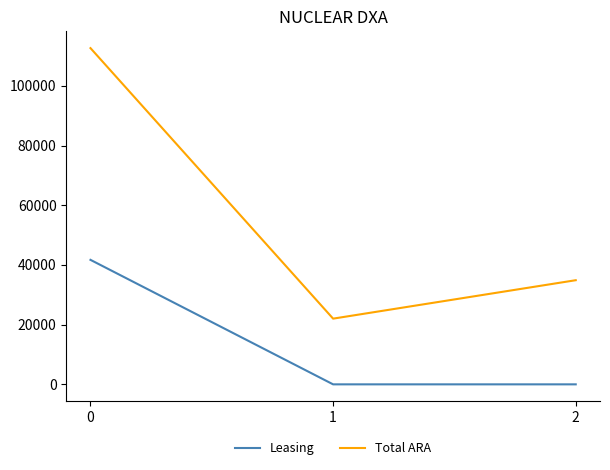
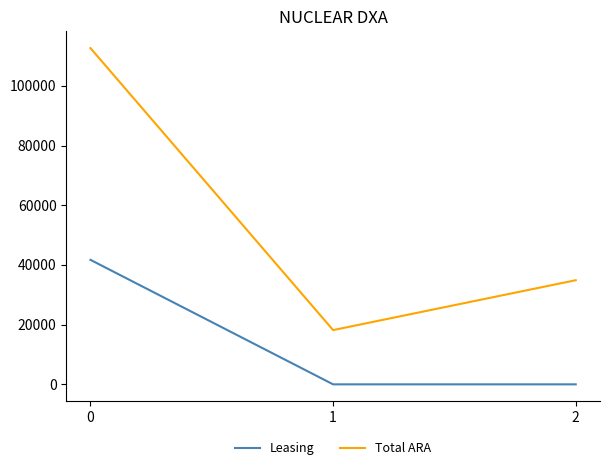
  {
    "Leasing": {
      "0": 42000,
      "1": 0,
      "2": 0
    },
    "Total ARA": {
      "0": 113000,
-     "1": 22000,
+     "1": 18000,
      "2": 35000
    }
  }
